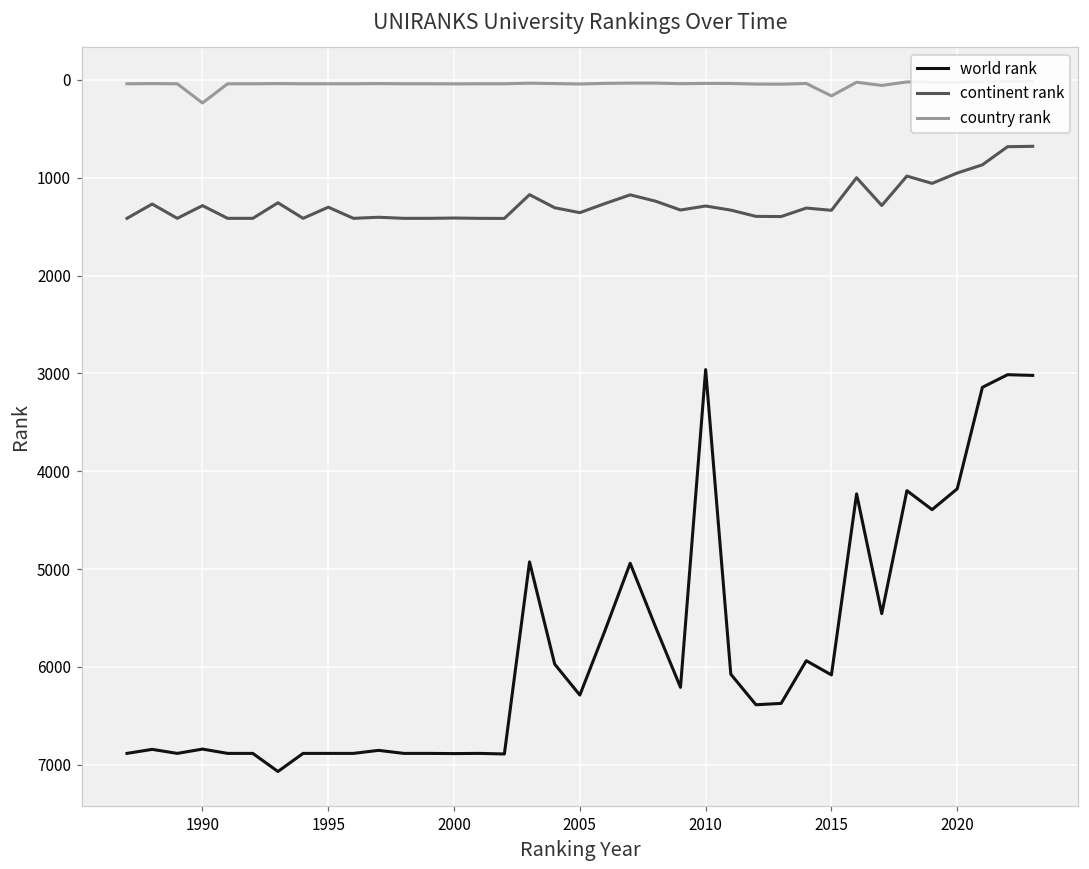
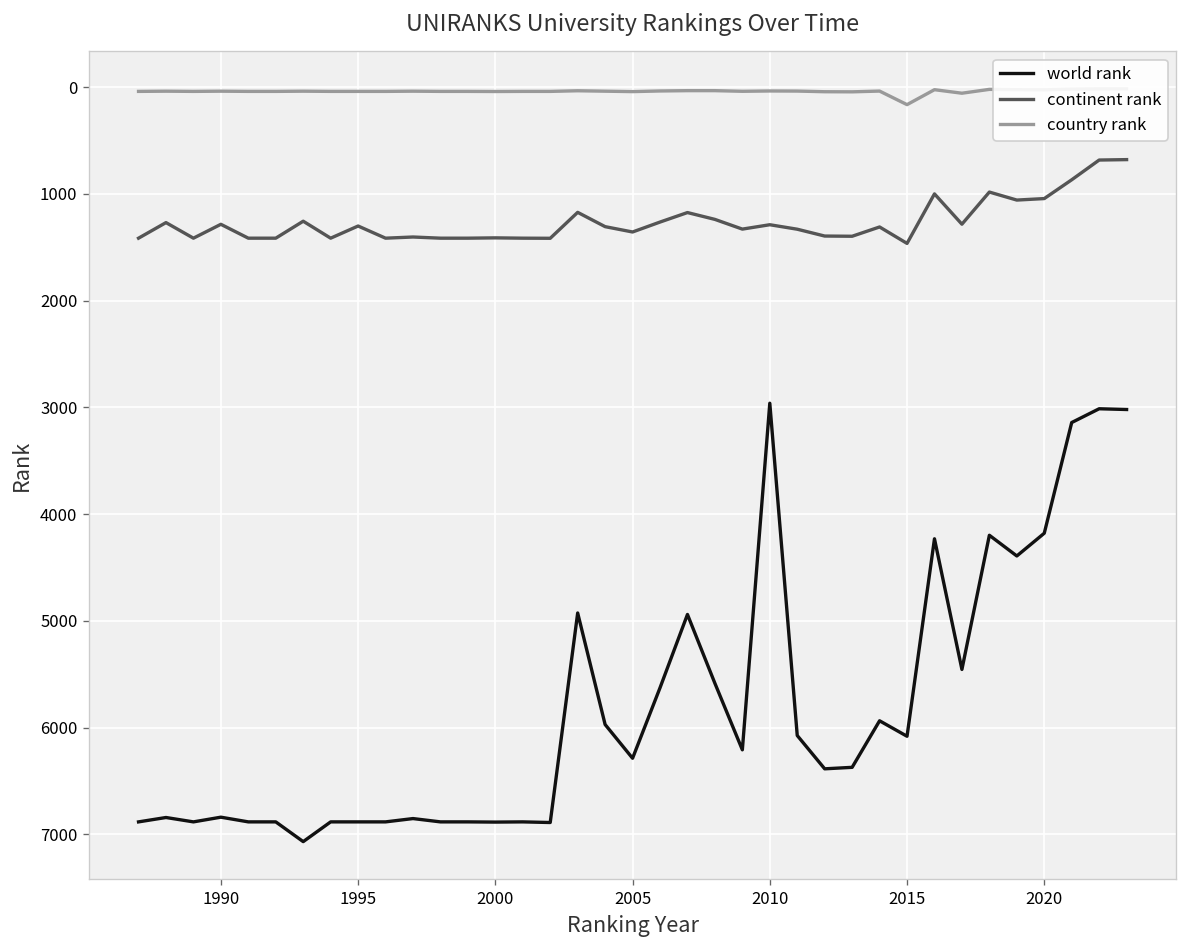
  {
    "world rank": {
      "1990": 6800,
      "1995": 6900,
      "2000": 6900,
      "2005": 6300,
      "2010": 3000,
      "2015": 6100,
      "2020": 4200
    },
    "continent rank": {
      "1990": 1300,
      "1995": 1300,
      "2000": 1400,
      "2005": 1400,
      "2010": 1300,
-     "2015": 1300,
-     "2020": 950
+     "2015": 1500,
+     "2020": 1040
    },
    "country rank": {
-     "1990": 200,
+     "1990": 0,
      "1995": 0,
      "2000": 0,
      "2005": 0,
      "2010": 0,
      "2015": 200
    }
  }
